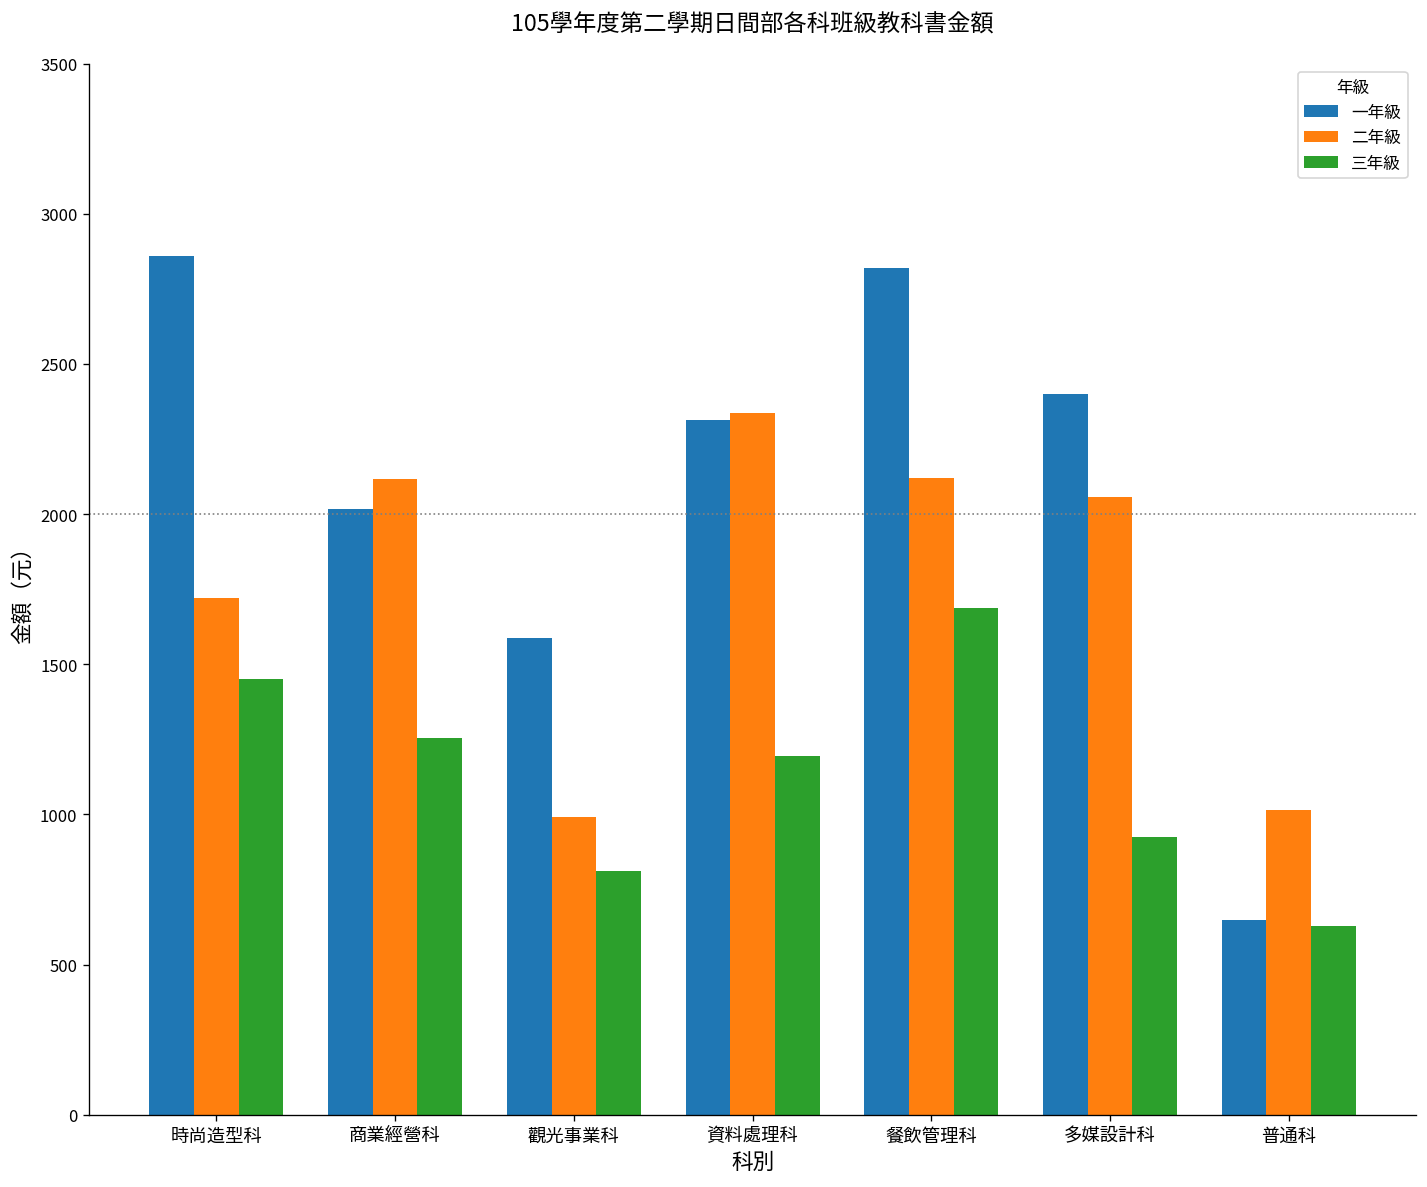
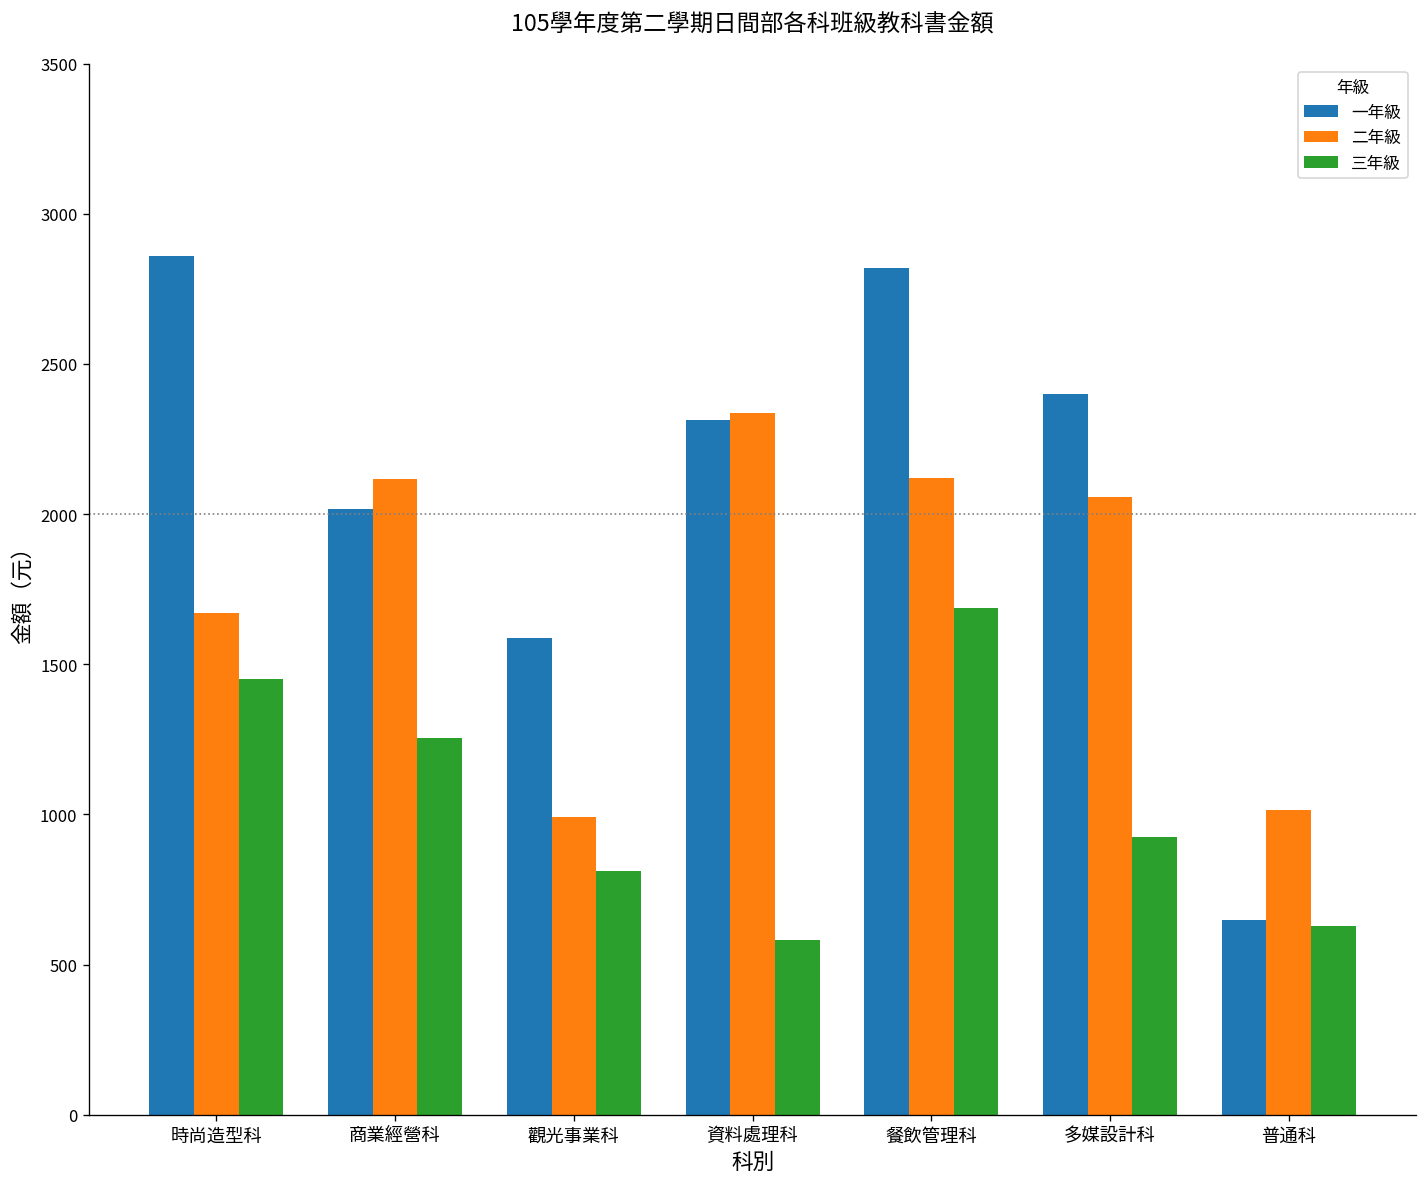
  {
    "一年級": {
      "時尚造型科": 2860,
      "商業經營科": 2020,
      "觀光事業科": 1590,
      "資料處理科": 2310,
      "餐飲管理科": 2820,
      "多媒設計科": 2400,
      "普通科": 650
    },
    "二年級": {
-     "時尚造型科": 1720,
+     "時尚造型科": 1670,
      "商業經營科": 2120,
      "觀光事業科": 990,
      "資料處理科": 2340,
      "餐飲管理科": 2120,
      "多媒設計科": 2060,
      "普通科": 1010
    },
    "三年級": {
      "時尚造型科": 1450,
      "商業經營科": 1250,
      "觀光事業科": 810,
-     "資料處理科": 1200,
+     "資料處理科": 580,
      "餐飲管理科": 1690,
      "多媒設計科": 920,
      "普通科": 630
    }
  }
